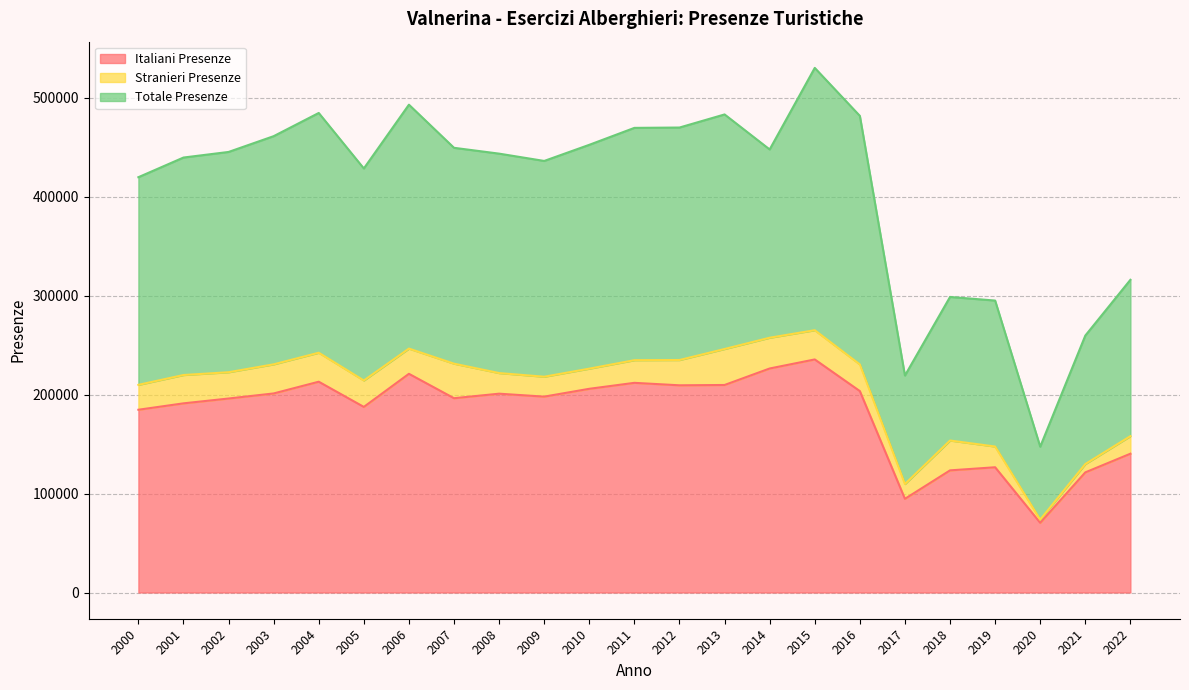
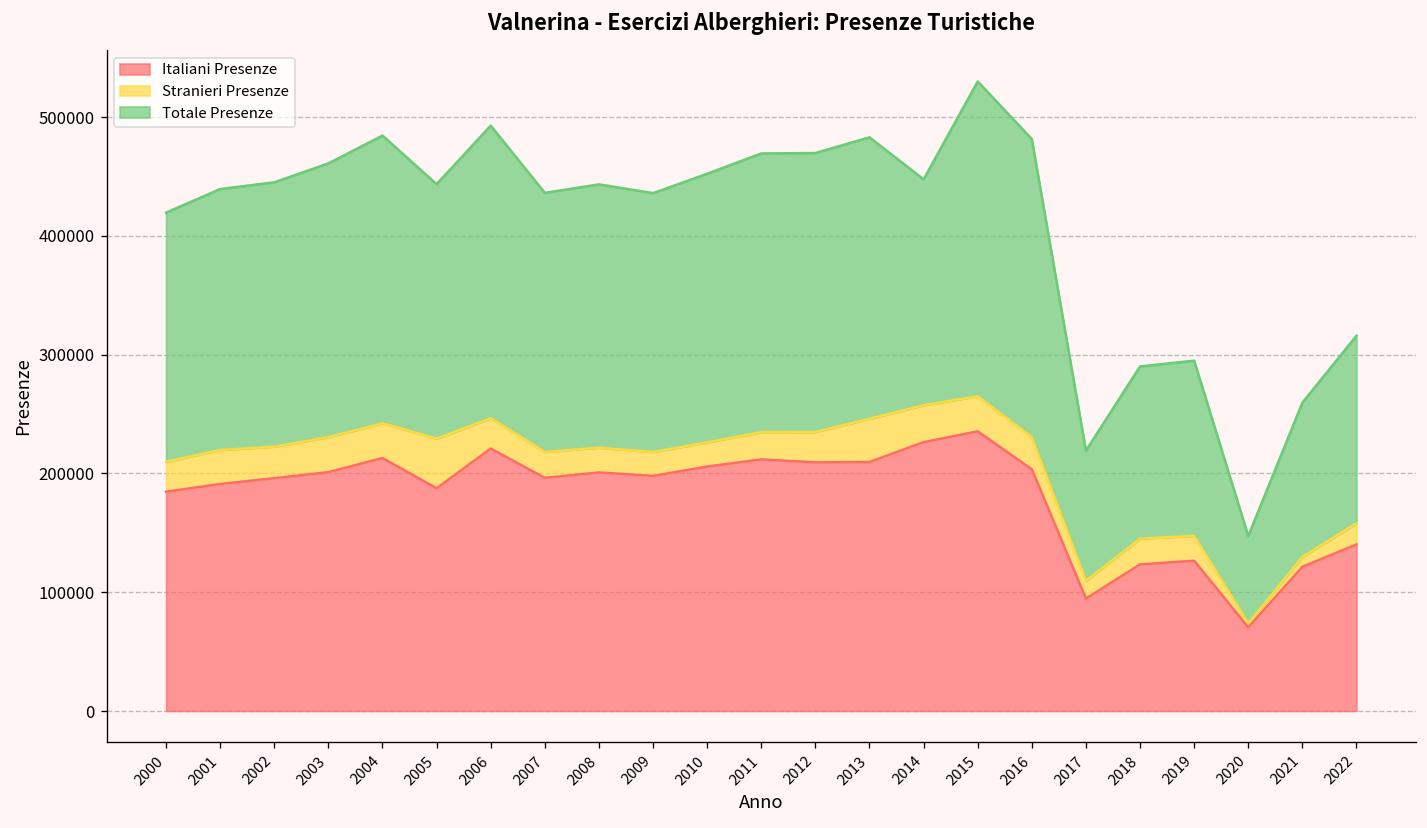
  {
    "Italiani Presenze": {
      "2000": 180000,
      "2001": 190000,
      "2002": 200000,
      "2003": 200000,
      "2004": 210000,
      "2005": 190000,
      "2006": 220000,
      "2007": 200000,
      "2008": 200000,
      "2009": 200000,
      "2010": 210000,
      "2011": 210000,
      "2012": 210000,
      "2013": 210000,
      "2014": 230000,
      "2015": 240000,
      "2016": 200000,
      "2017": 90000,
      "2018": 120000,
      "2019": 130000,
      "2020": 70000,
      "2021": 120000,
      "2022": 140000
    },
    "Stranieri Presenze": {
      "2000": 30000,
      "2001": 30000,
      "2002": 30000,
      "2003": 30000,
      "2004": 30000,
-     "2005": 30000,
+     "2005": 40000,
      "2006": 30000,
-     "2007": 30000,
+     "2007": 20000,
      "2008": 20000,
      "2009": 20000,
      "2010": 20000,
      "2011": 20000,
      "2012": 30000,
      "2013": 40000,
      "2014": 30000,
      "2015": 30000,
      "2016": 30000,
      "2017": 10000,
-     "2018": 30000,
+     "2018": 20000,
      "2019": 20000,
      "2020": 0,
      "2021": 10000,
      "2022": 20000
    },
    "Totale Presenze": {
      "2000": 210000,
      "2001": 220000,
      "2002": 220000,
      "2003": 230000,
      "2004": 240000,
      "2005": 210000,
      "2006": 250000,
      "2007": 220000,
      "2008": 220000,
      "2009": 220000,
      "2010": 230000,
      "2011": 230000,
      "2012": 230000,
      "2013": 240000,
      "2014": 190000,
      "2015": 270000,
      "2016": 250000,
      "2017": 110000,
      "2018": 150000,
      "2019": 150000,
      "2020": 70000,
      "2021": 130000,
      "2022": 160000
    }
  }
